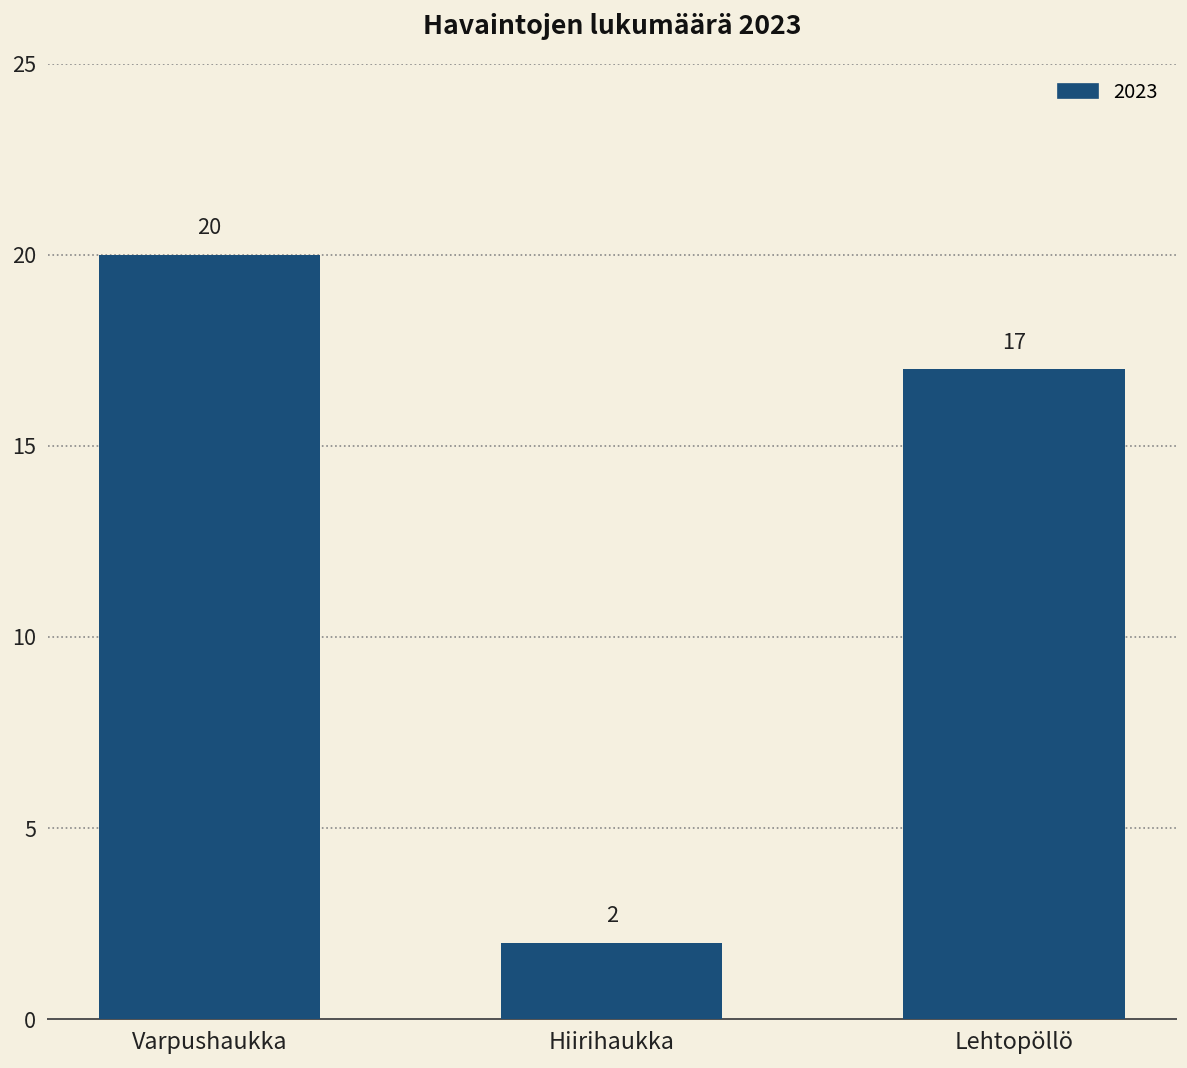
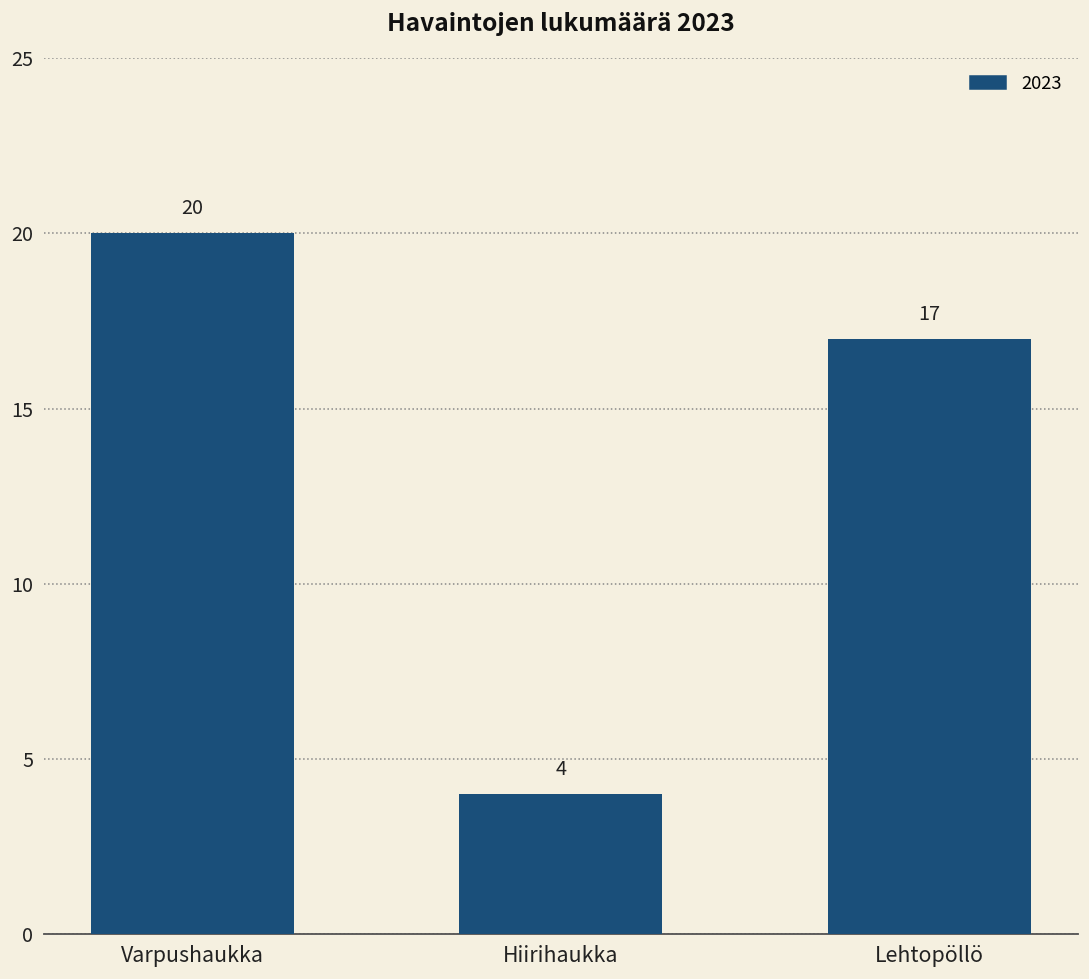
  {
    "Varpushaukka": 20,
-   "Hiirihaukka": 2,
+   "Hiirihaukka": 4,
    "Lehtopöllö": 17
  }
